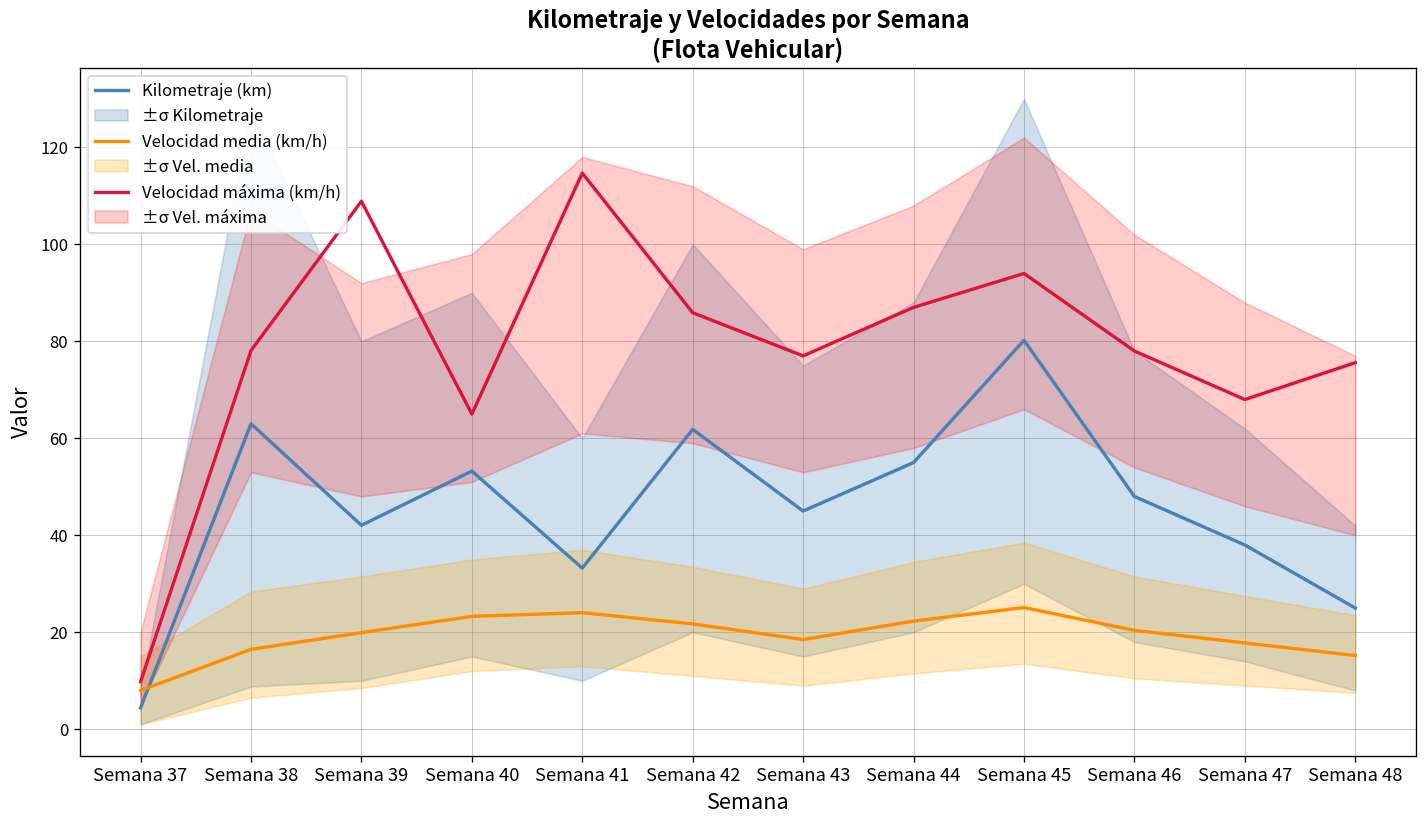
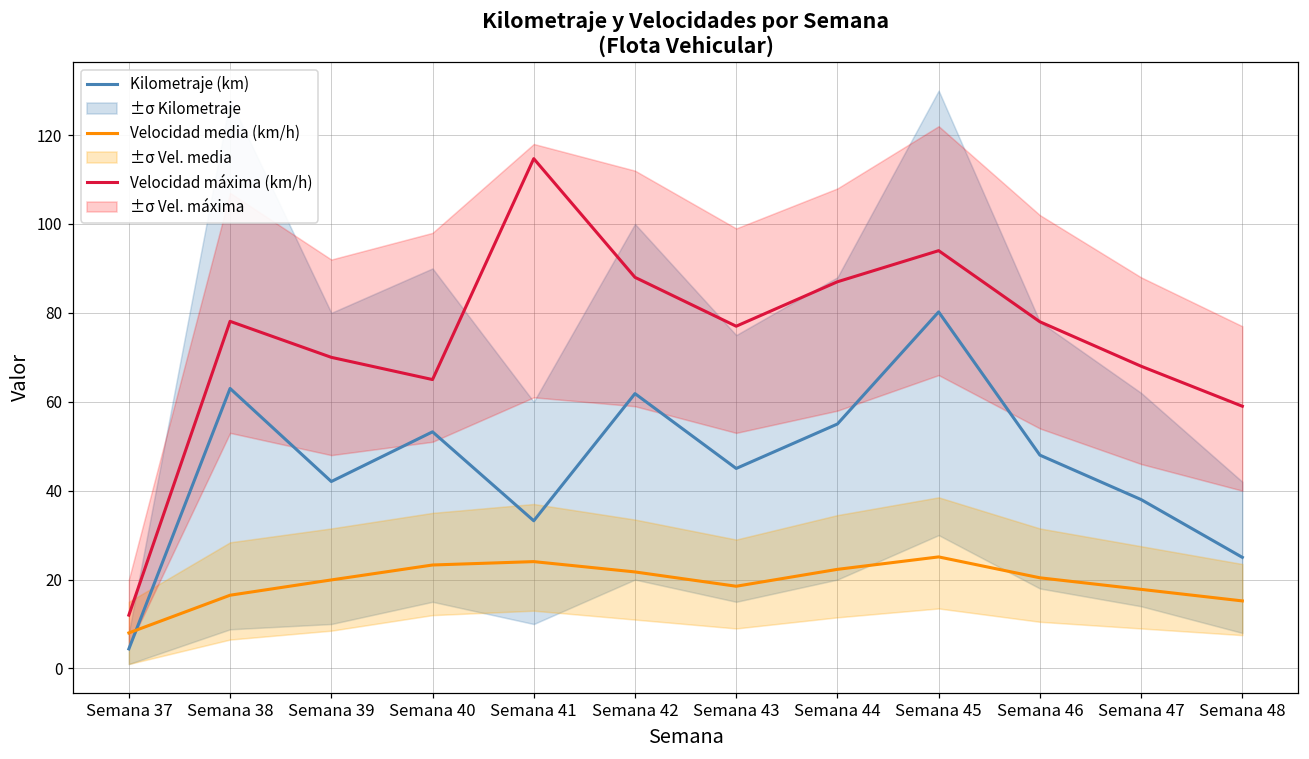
  {
    "Velocidad máxima (km/h)": {
-     "Semana 37": 10,
+     "Semana 37": 12,
      "Semana 38": 78,
-     "Semana 39": 109,
+     "Semana 39": 70,
      "Semana 40": 65,
      "Semana 41": 115,
-     "Semana 42": 86,
+     "Semana 42": 88,
      "Semana 43": 77,
      "Semana 44": 87,
      "Semana 45": 94,
      "Semana 47": 68,
-     "Semana 48": 76
+     "Semana 48": 59
    }
  }
